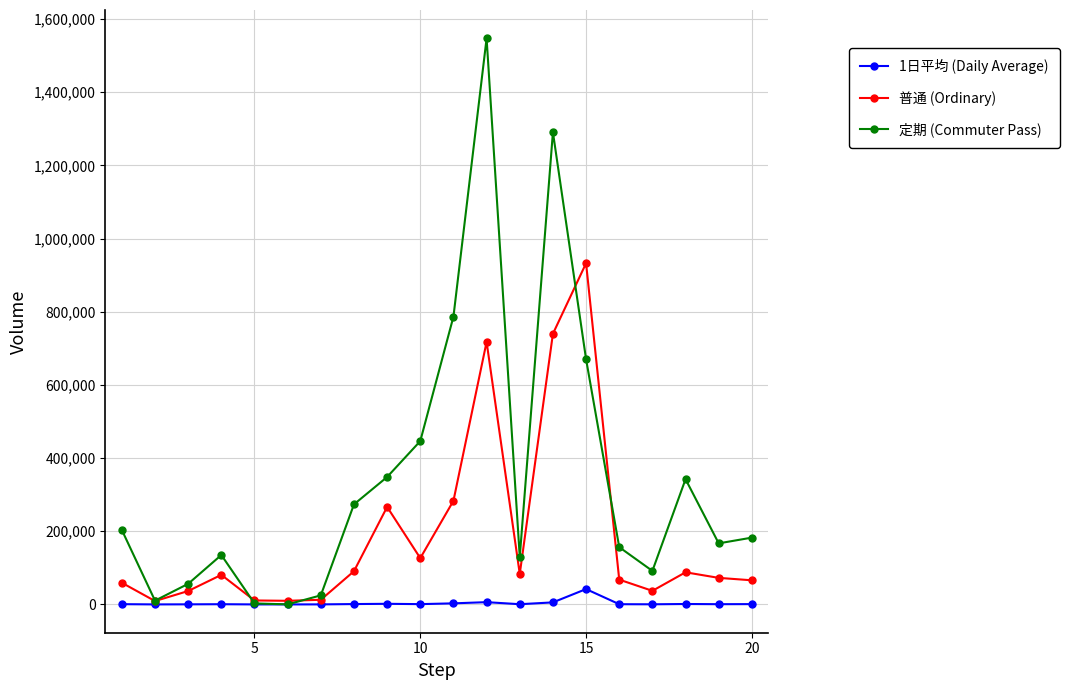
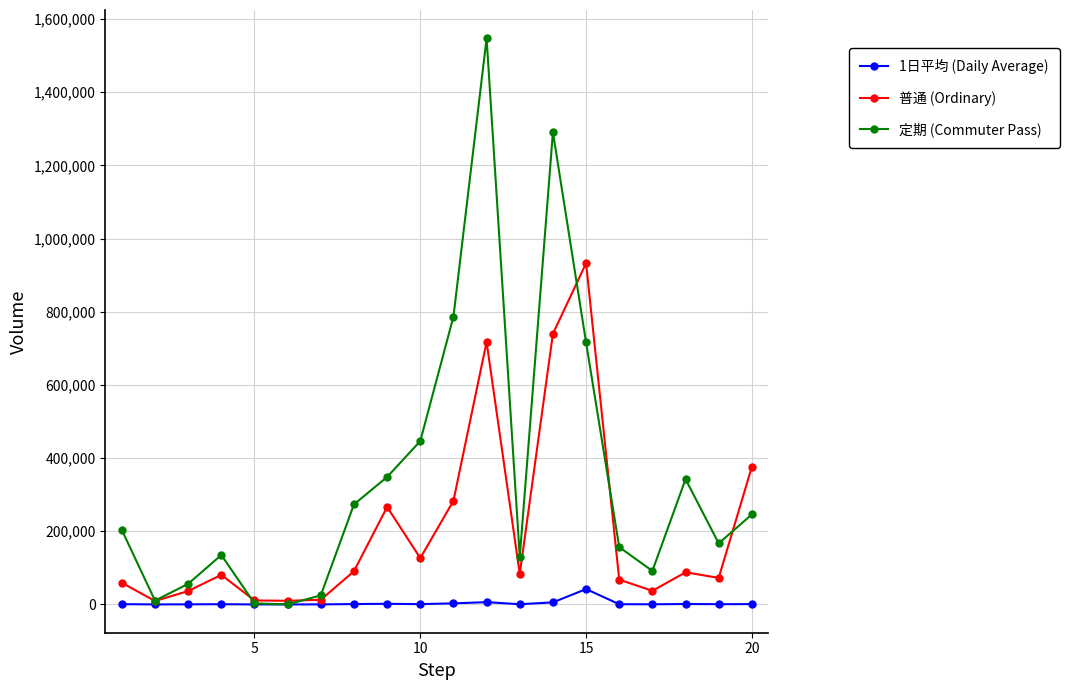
  {
    "1日平均 (Daily Average)": {
      "10": "0",
      "15": "40,000",
      "20": "0"
    },
    "普通 (Ordinary)": {
      "5": "10,000",
      "10": "130,000",
      "15": "930,000",
-     "20": "70,000"
+     "20": "380,000"
    },
    "定期 (Commuter Pass)": {
      "10": "450,000",
-     "15": "670,000",
-     "20": "180,000"
+     "15": "720,000",
+     "20": "250,000"
    }
  }
